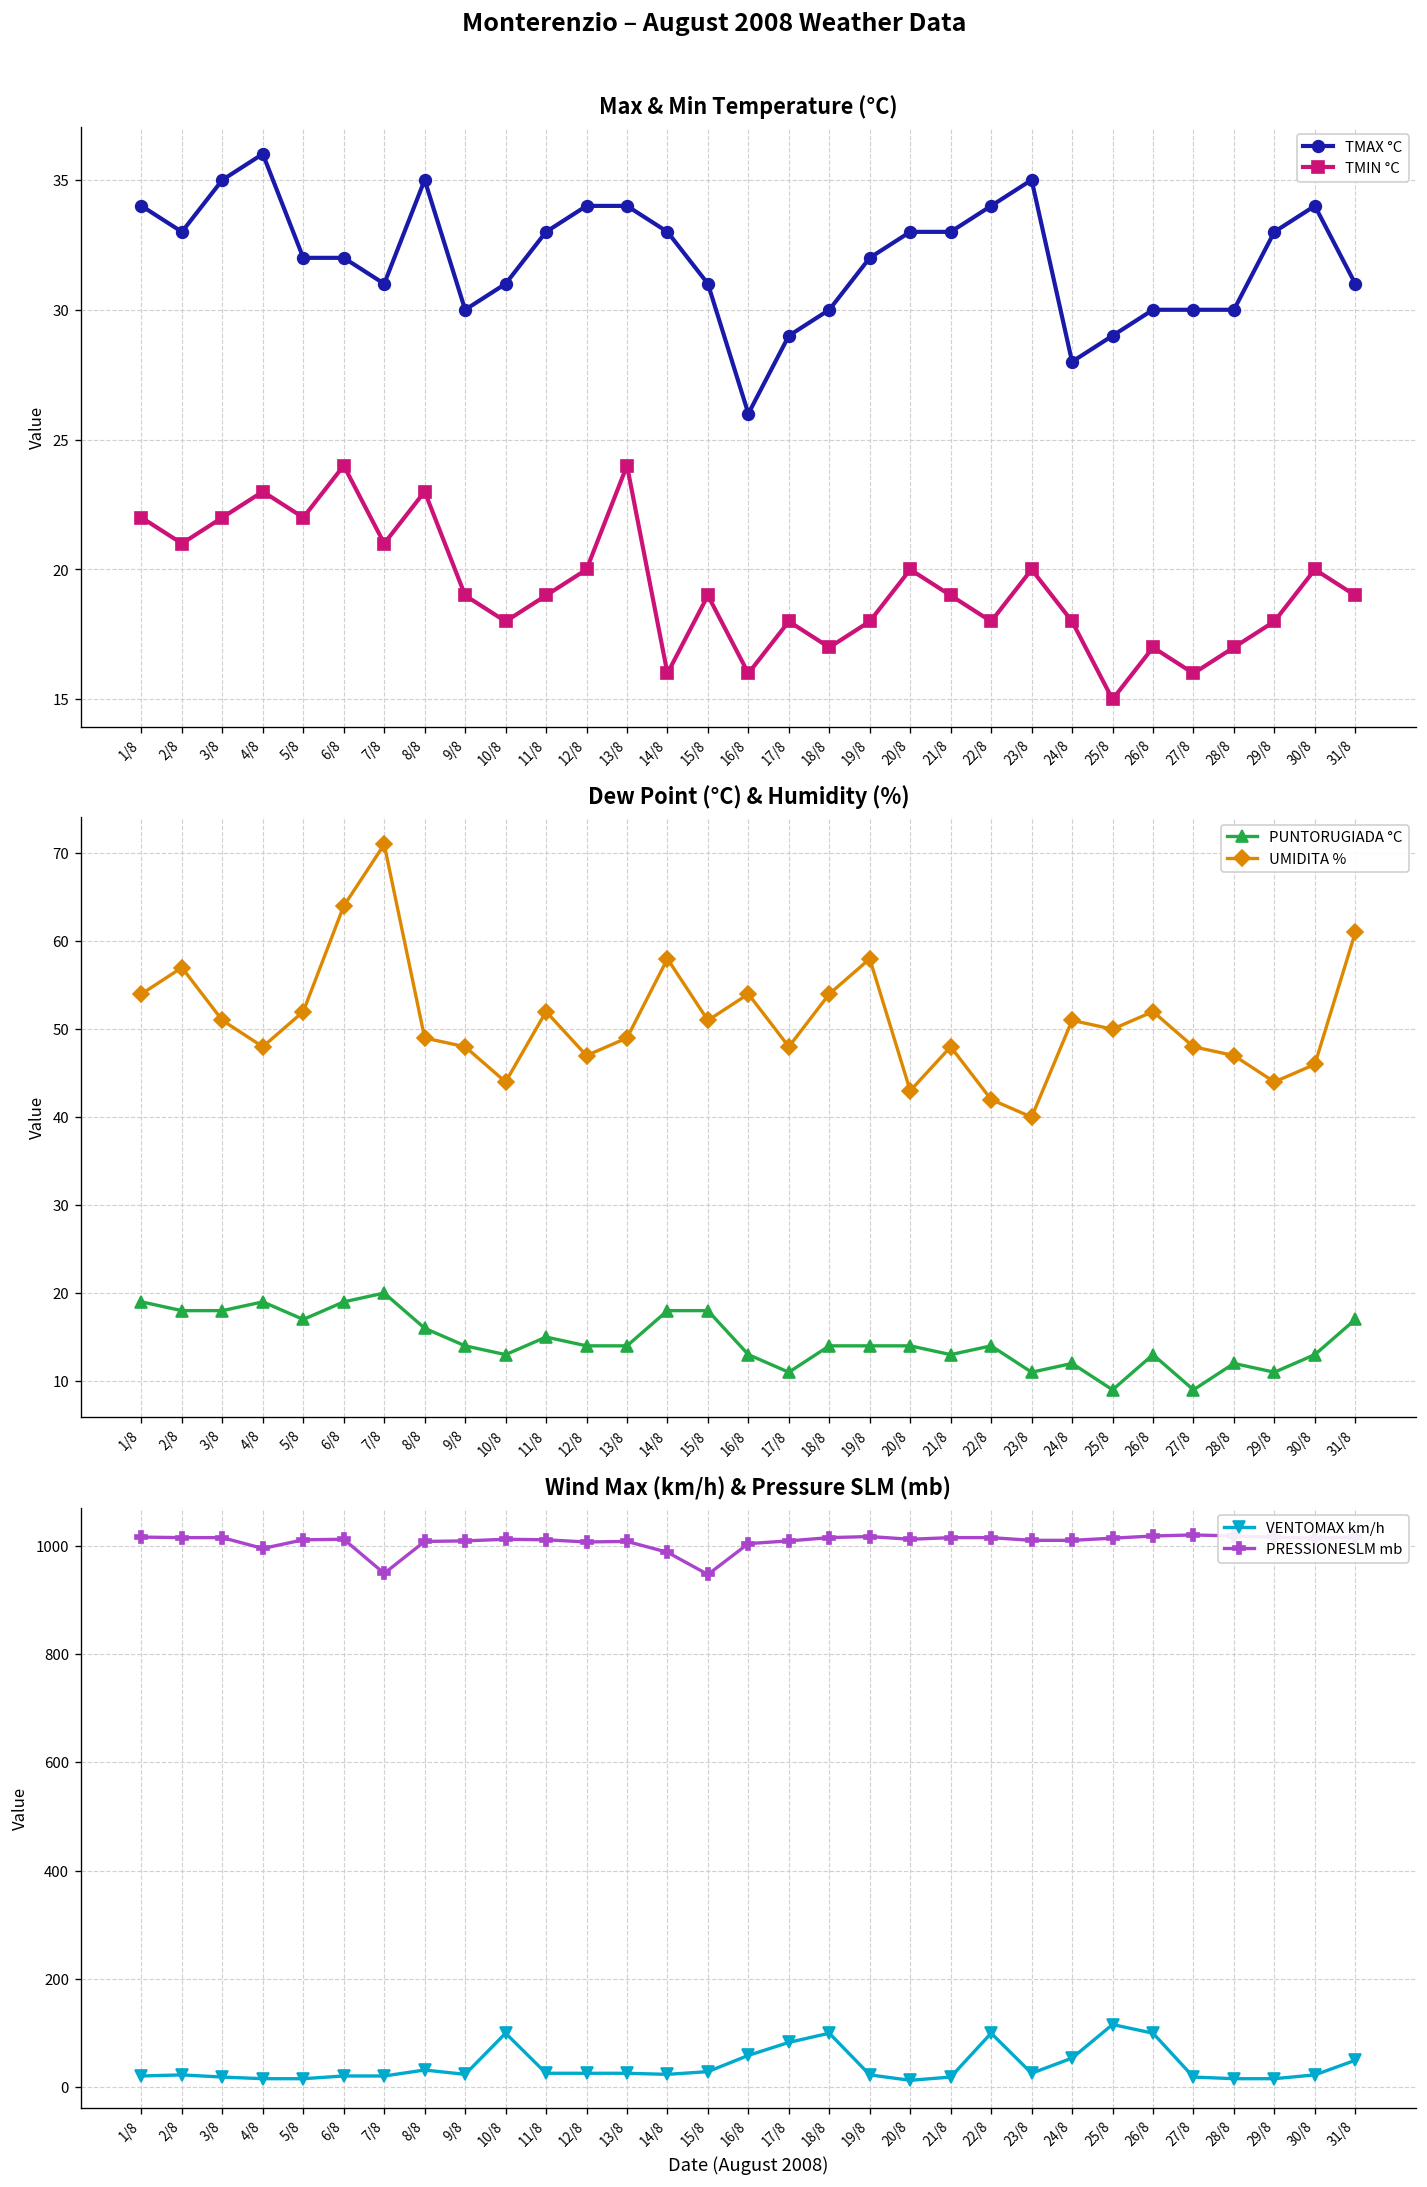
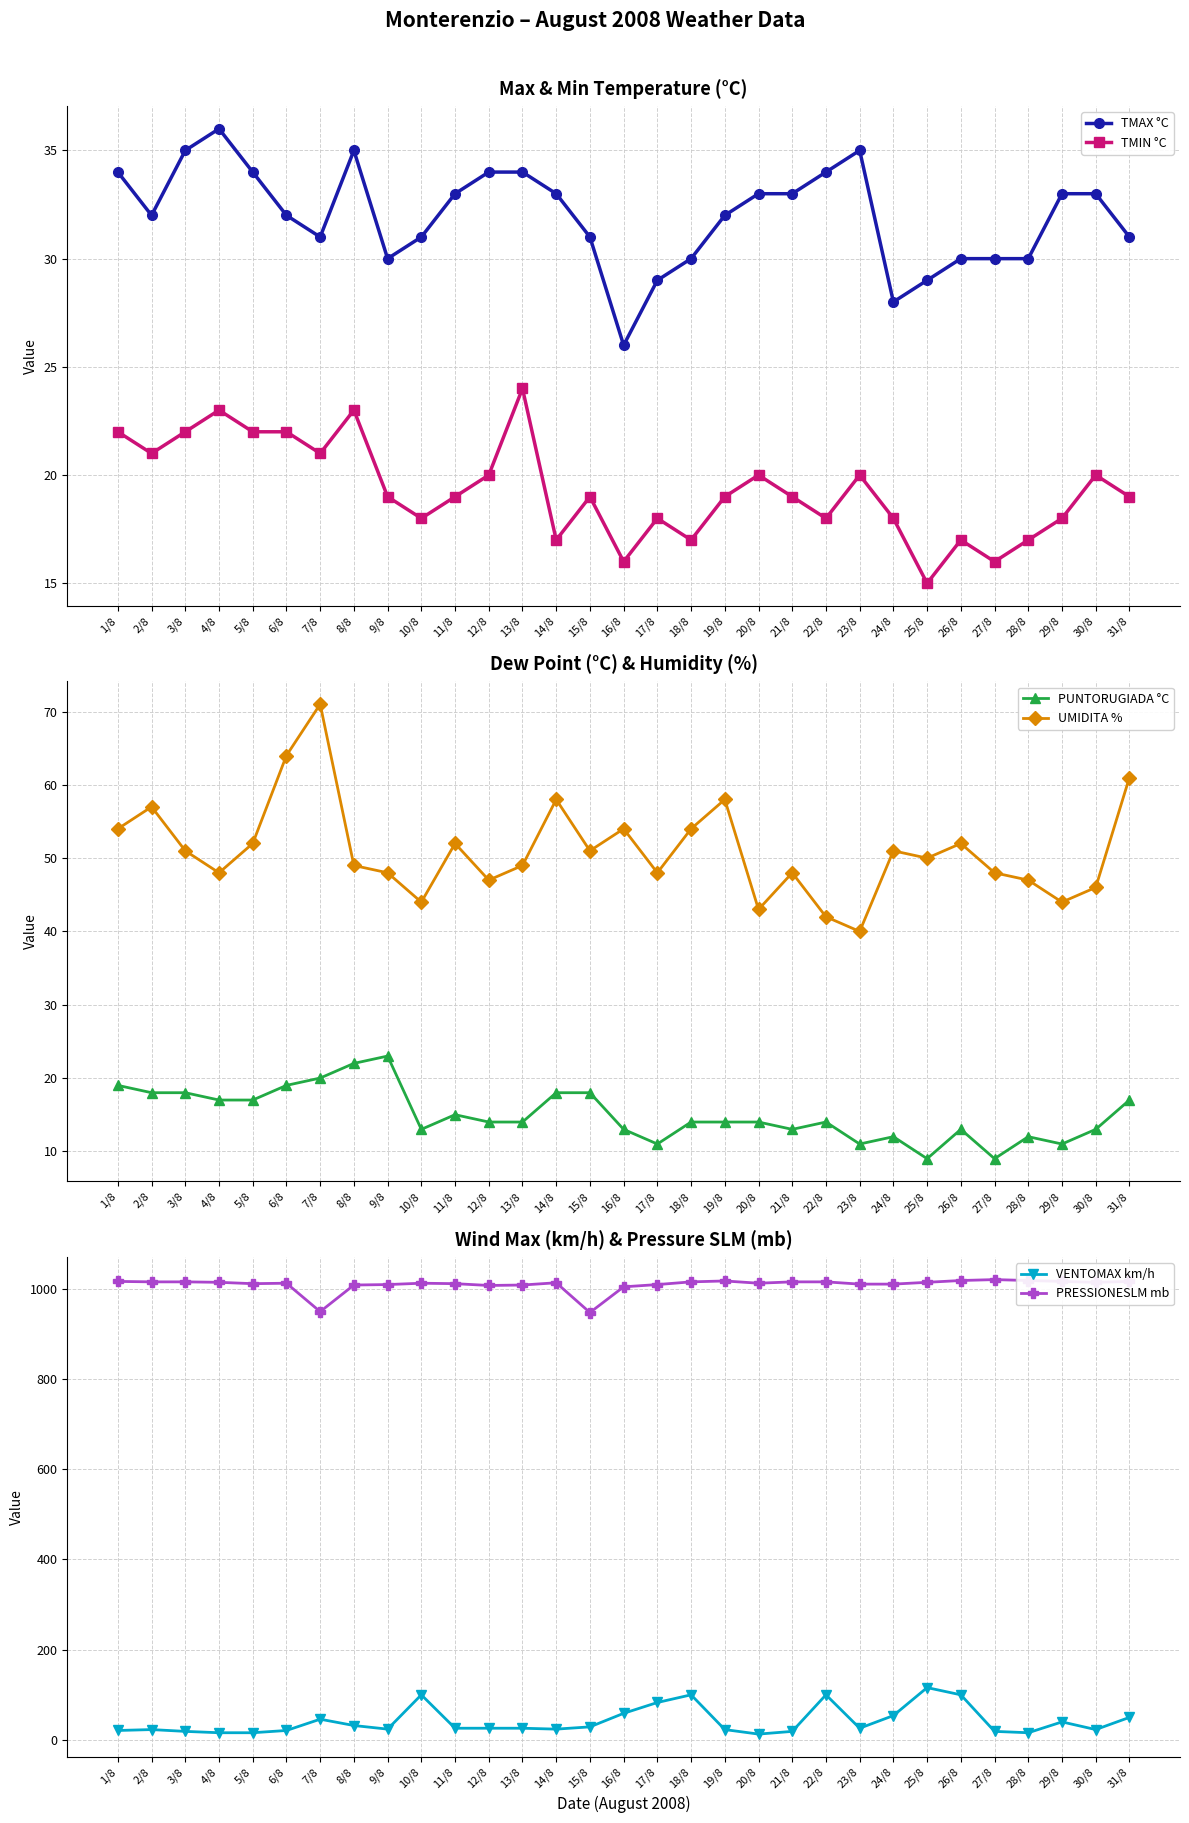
  {
    "Max & Min Temperature (°C)": {
      "TMAX °C": {
        "1/8": 34,
-       "2/8": 33,
+       "2/8": 32,
        "3/8": 35,
        "4/8": 36,
-       "5/8": 32,
+       "5/8": 34,
        "6/8": 32,
        "7/8": 31,
        "8/8": 35,
        "9/8": 30,
        "10/8": 31,
        "11/8": 33,
        "12/8": 34,
        "13/8": 34,
        "14/8": 33,
        "15/8": 31,
        "16/8": 26,
        "17/8": 29,
        "18/8": 30,
        "19/8": 32,
        "20/8": 33,
        "21/8": 33,
        "22/8": 34,
        "23/8": 35,
        "24/8": 28,
        "25/8": 29,
        "26/8": 30,
        "27/8": 30,
        "28/8": 30,
        "29/8": 33,
-       "30/8": 34,
+       "30/8": 33,
        "31/8": 31
      },
      "TMIN °C": {
        "1/8": 22,
        "2/8": 21,
        "3/8": 22,
        "4/8": 23,
        "5/8": 22,
-       "6/8": 24,
+       "6/8": 22,
        "7/8": 21,
        "8/8": 23,
        "9/8": 19,
        "10/8": 18,
        "11/8": 19,
        "12/8": 20,
        "13/8": 24,
-       "14/8": 16,
+       "14/8": 17,
        "15/8": 19,
        "16/8": 16,
        "17/8": 18,
        "18/8": 17,
-       "19/8": 18,
+       "19/8": 19,
        "20/8": 20,
        "21/8": 19,
        "22/8": 18,
        "23/8": 20,
        "24/8": 18,
        "25/8": 15,
        "26/8": 17,
        "27/8": 16,
        "28/8": 17,
        "29/8": 18,
        "30/8": 20,
        "31/8": 19
      }
    },
    "Dew Point (°C) & Humidity (%)": {
      "PUNTORUGIADA °C": {
        "1/8": 19,
        "2/8": 18,
        "3/8": 18,
-       "4/8": 19,
+       "4/8": 17,
        "5/8": 17,
        "6/8": 19,
        "7/8": 20,
-       "8/8": 16,
-       "9/8": 14,
+       "8/8": 22,
+       "9/8": 23,
        "10/8": 13,
        "11/8": 15,
        "12/8": 14,
        "13/8": 14,
        "14/8": 18,
        "15/8": 18,
        "16/8": 13,
        "17/8": 11,
        "18/8": 14,
        "19/8": 14,
        "20/8": 14,
        "21/8": 13,
        "22/8": 14,
        "23/8": 11,
        "24/8": 12,
        "25/8": 9,
        "26/8": 13,
        "27/8": 9,
        "28/8": 12,
        "29/8": 11,
        "30/8": 13,
        "31/8": 17
      },
      "UMIDITA %": {
        "1/8": 54,
        "2/8": 57,
        "3/8": 51,
        "4/8": 48,
        "5/8": 52,
        "6/8": 64,
        "7/8": 71,
        "8/8": 49,
        "9/8": 48,
        "10/8": 44,
        "11/8": 52,
        "12/8": 47,
        "13/8": 49,
        "14/8": 58,
        "15/8": 51,
        "16/8": 54,
        "17/8": 48,
        "18/8": 54,
        "19/8": 58,
        "20/8": 43,
        "21/8": 48,
        "22/8": 42,
        "23/8": 40,
        "24/8": 51,
        "25/8": 50,
        "26/8": 52,
        "27/8": 48,
        "28/8": 47,
        "29/8": 44,
        "30/8": 46,
        "31/8": 61
      }
    },
    "Wind Max (km/h) & Pressure SLM (mb)": {
      "VENTOMAX km/h": {
        "1/8": 20,
        "2/8": 20,
        "3/8": 20,
        "4/8": 20,
        "5/8": 20,
        "6/8": 20,
-       "7/8": 20,
+       "7/8": 50,
        "8/8": 30,
        "9/8": 20,
        "10/8": 100,
        "11/8": 30,
        "12/8": 30,
        "13/8": 30,
        "14/8": 20,
        "15/8": 30,
        "16/8": 60,
        "17/8": 80,
        "18/8": 100,
        "19/8": 20,
        "20/8": 10,
        "21/8": 20,
        "22/8": 100,
        "23/8": 30,
        "24/8": 50,
        "25/8": 120,
        "26/8": 100,
        "27/8": 20,
        "28/8": 20,
-       "29/8": 20,
+       "29/8": 40,
        "30/8": 20,
        "31/8": 50
      },
      "PRESSIONESLM mb": {
        "1/8": 1020,
        "2/8": 1020,
        "3/8": 1020,
-       "4/8": 1000,
+       "4/8": 1010,
        "5/8": 1010,
        "6/8": 1010,
        "7/8": 950,
        "8/8": 1010,
        "9/8": 1010,
        "10/8": 1010,
        "11/8": 1010,
        "12/8": 1010,
        "13/8": 1010,
-       "14/8": 990,
+       "14/8": 1010,
        "15/8": 950,
        "16/8": 1000,
        "17/8": 1010,
        "18/8": 1020,
        "19/8": 1020,
        "20/8": 1010,
        "21/8": 1020,
        "22/8": 1020,
        "23/8": 1010,
        "24/8": 1010,
        "25/8": 1010,
        "26/8": 1020,
        "27/8": 1020
      }
    }
  }
